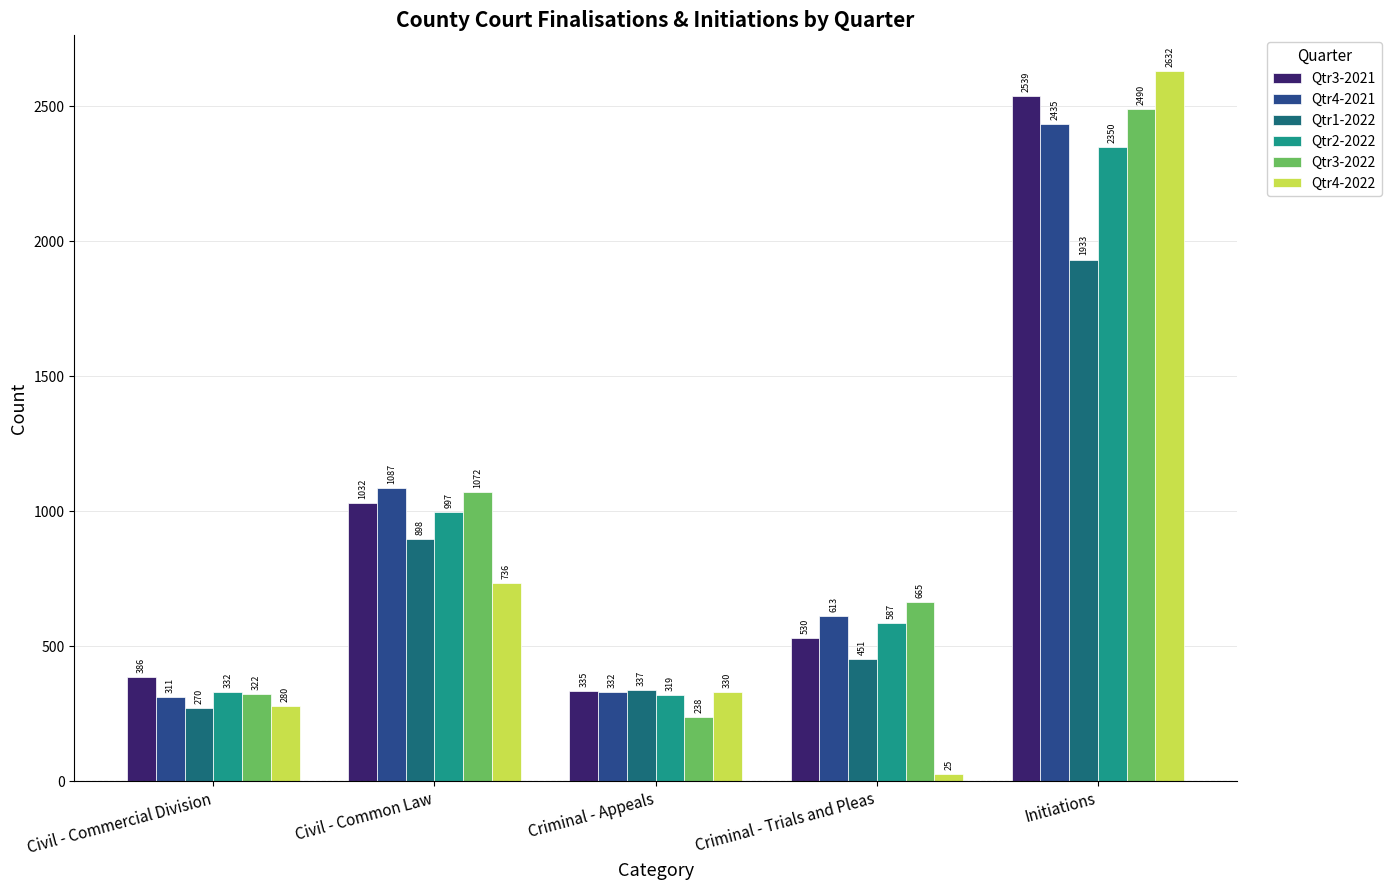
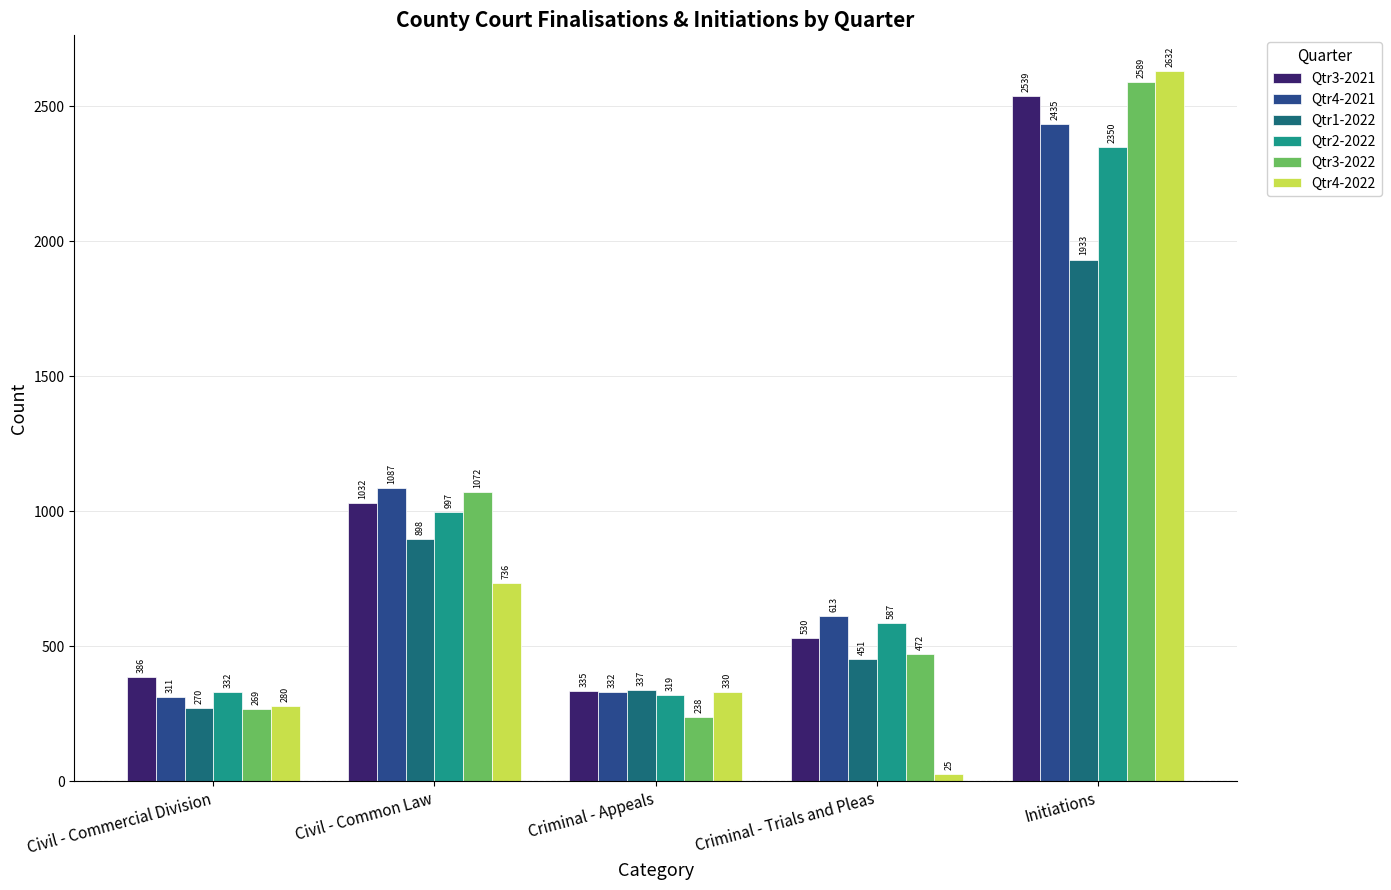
  {
    "Qtr3-2022": {
-     "Civil - Commercial Division": 322,
+     "Civil - Commercial Division": 269,
      "Civil - Common Law": 1072,
      "Criminal - Appeals": 238,
-     "Criminal - Trials and Pleas": 665,
-     "Initiations": 2490
+     "Criminal - Trials and Pleas": 472,
+     "Initiations": 2589
    },
    "Qtr4-2022": {
      "Civil - Commercial Division": 280,
      "Civil - Common Law": 736,
      "Criminal - Appeals": 330,
      "Criminal - Trials and Pleas": 25,
      "Initiations": 2632
    }
  }
